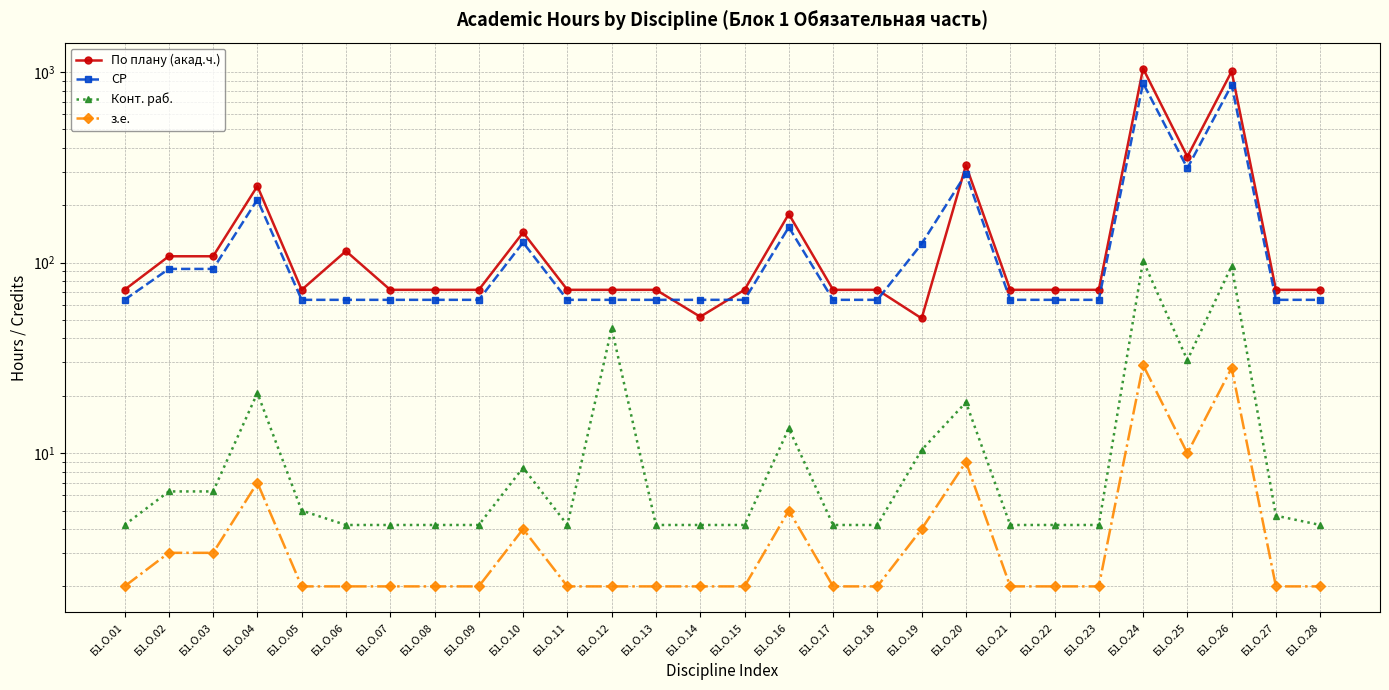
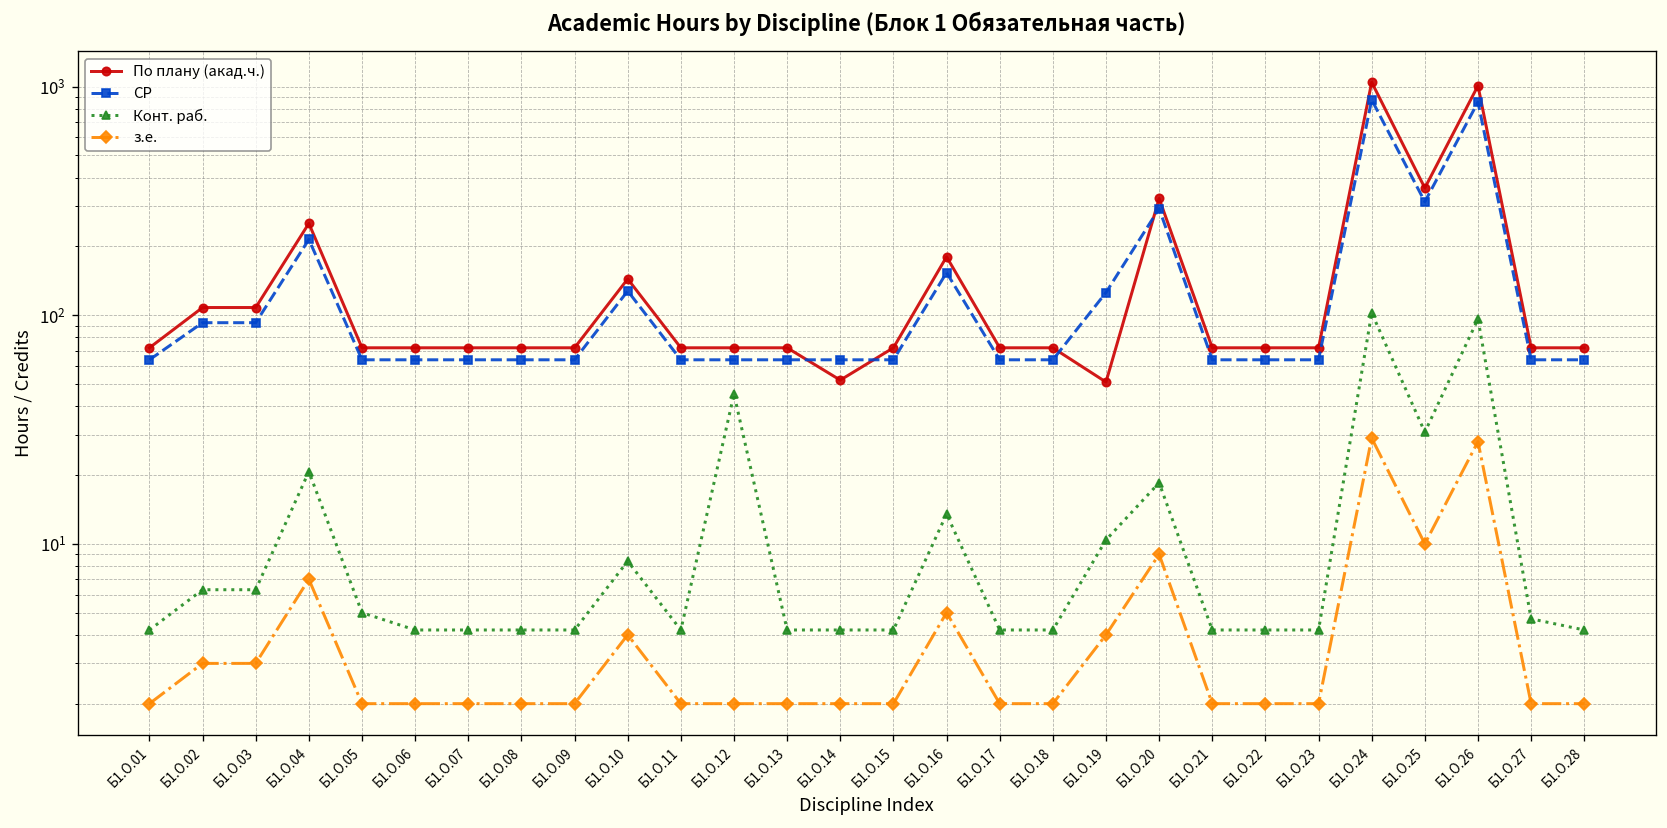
  {
    "По плану (акад.ч.)": {
      "Б1.О.01": 72,
      "Б1.О.02": 110,
      "Б1.О.03": 110,
      "Б1.О.04": 250,
      "Б1.О.05": 72,
-     "Б1.О.06": 120,
+     "Б1.О.06": 72,
      "Б1.О.07": 72,
      "Б1.О.08": 72,
      "Б1.О.09": 72,
      "Б1.О.10": 140,
      "Б1.О.11": 72,
      "Б1.О.12": 72,
      "Б1.О.13": 72,
      "Б1.О.14": 52,
      "Б1.О.15": 72,
      "Б1.О.16": 180,
      "Б1.О.17": 72,
      "Б1.О.18": 72,
      "Б1.О.19": 51,
      "Б1.О.20": 320,
      "Б1.О.21": 72,
      "Б1.О.22": 72,
      "Б1.О.23": 72,
      "Б1.О.24": 1000,
      "Б1.О.25": 360,
      "Б1.О.26": 1000,
      "Б1.О.27": 72,
      "Б1.О.28": 72
    },
    "СР": {
      "Б1.О.01": 64,
      "Б1.О.02": 90,
      "Б1.О.03": 90,
      "Б1.О.04": 210,
      "Б1.О.05": 64,
      "Б1.О.06": 64,
      "Б1.О.07": 64,
      "Б1.О.08": 64,
      "Б1.О.09": 64,
      "Б1.О.10": 130,
      "Б1.О.11": 64,
      "Б1.О.12": 64,
      "Б1.О.13": 64,
      "Б1.О.14": 64,
      "Б1.О.15": 64,
      "Б1.О.16": 150,
      "Б1.О.17": 64,
      "Б1.О.18": 64,
      "Б1.О.19": 130,
      "Б1.О.20": 290,
      "Б1.О.21": 64,
      "Б1.О.22": 64,
      "Б1.О.23": 64,
      "Б1.О.24": 900,
      "Б1.О.25": 310,
      "Б1.О.26": 900,
      "Б1.О.27": 64,
      "Б1.О.28": 64
    },
    "Конт. раб.": {
      "Б1.О.01": 4.2,
      "Б1.О.02": 6.3,
      "Б1.О.03": 6.3,
      "Б1.О.04": 21,
      "Б1.О.05": 5,
      "Б1.О.06": 4.2,
      "Б1.О.07": 4.2,
      "Б1.О.08": 4.2,
      "Б1.О.09": 4.2,
      "Б1.О.10": 8,
      "Б1.О.11": 4.2,
      "Б1.О.12": 45,
      "Б1.О.13": 4.2,
      "Б1.О.14": 4.2,
      "Б1.О.15": 4.2,
      "Б1.О.16": 14,
      "Б1.О.17": 4.2,
      "Б1.О.18": 4.2,
      "Б1.О.19": 10,
      "Б1.О.20": 19,
      "Б1.О.21": 4.2,
      "Б1.О.22": 4.2,
      "Б1.О.23": 4.2,
      "Б1.О.24": 100,
      "Б1.О.25": 31,
      "Б1.О.26": 100,
      "Б1.О.27": 4.7,
      "Б1.О.28": 4.2
    },
    "з.е.": {
      "Б1.О.01": 2,
      "Б1.О.02": 3,
      "Б1.О.03": 3,
      "Б1.О.04": 7,
      "Б1.О.05": 2,
      "Б1.О.06": 2,
      "Б1.О.07": 2,
      "Б1.О.08": 2,
      "Б1.О.09": 2,
      "Б1.О.10": 4,
      "Б1.О.11": 2,
      "Б1.О.12": 2,
      "Б1.О.13": 2,
      "Б1.О.14": 2,
      "Б1.О.15": 2,
      "Б1.О.16": 5,
      "Б1.О.17": 2,
      "Б1.О.18": 2,
      "Б1.О.19": 4,
      "Б1.О.20": 9,
      "Б1.О.21": 2,
      "Б1.О.22": 2,
      "Б1.О.23": 2,
      "Б1.О.24": 29,
      "Б1.О.25": 10,
      "Б1.О.26": 28,
      "Б1.О.27": 2,
      "Б1.О.28": 2
    }
  }
